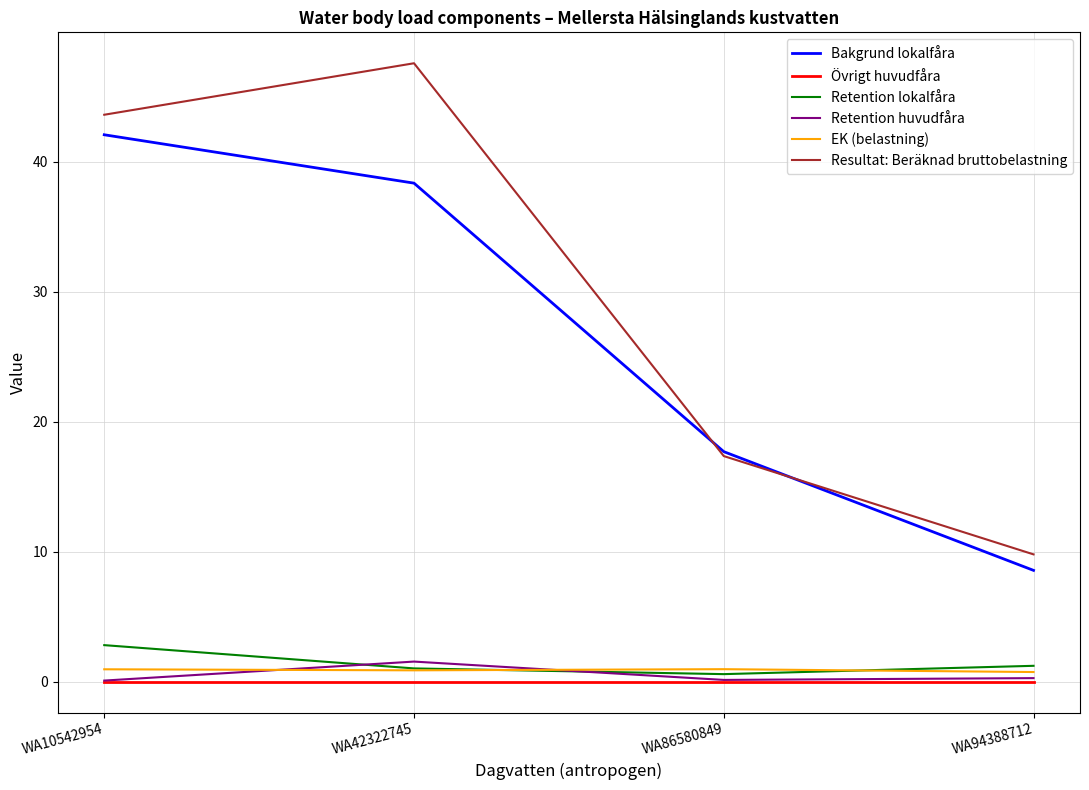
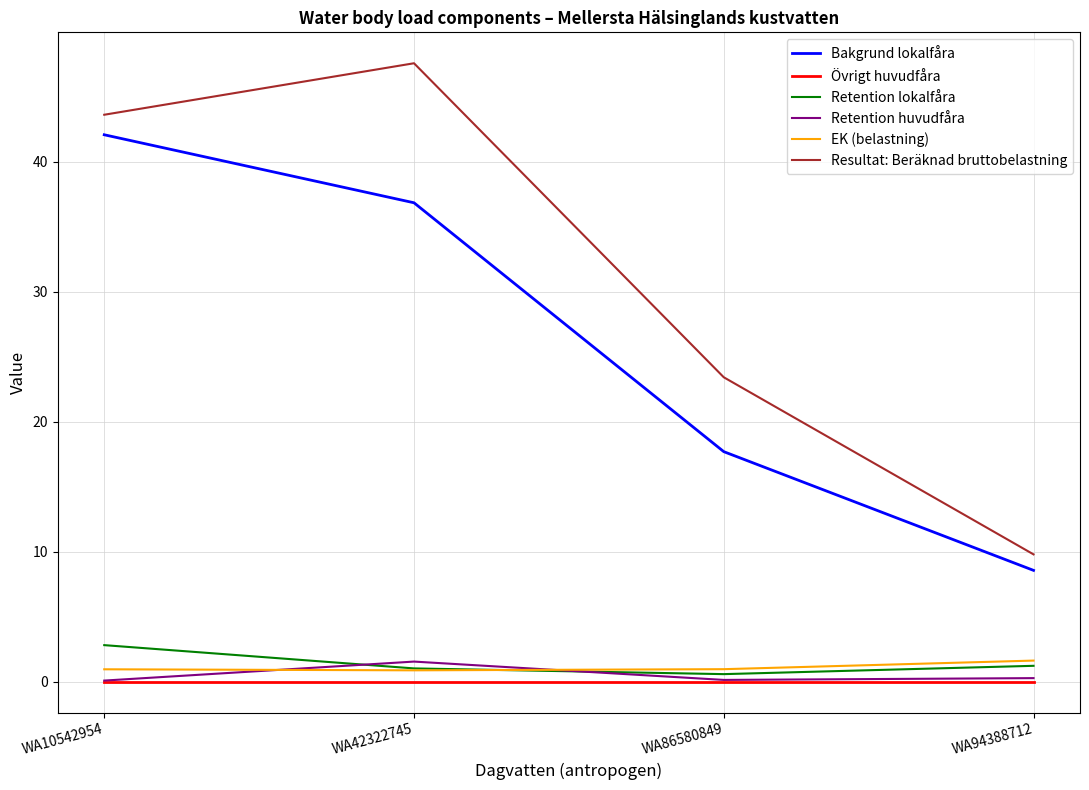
  {
    "Bakgrund lokalfåra": {
      "WA10542954": 42.1,
-     "WA42322745": 38.3,
+     "WA42322745": 36.8,
      "WA86580849": 17.7,
      "WA94388712": 8.6
    },
    "Övrigt huvudfåra": {
      "WA42322745": 0.0,
      "WA94388712": 0.0
    },
    "Retention lokalfåra": {
      "WA10542954": 2.8,
      "WA86580849": 0.6,
      "WA94388712": 1.2
    },
    "Retention huvudfåra": {
      "WA42322745": 1.5,
      "WA94388712": 0.3
    },
    "EK (belastning)": {
      "WA10542954": 1.0,
      "WA86580849": 1.0,
-     "WA94388712": 0.7
+     "WA94388712": 1.6
    },
    "Resultat: Beräknad bruttobelastning": {
      "WA10542954": 43.6,
      "WA42322745": 47.6,
-     "WA86580849": 17.4,
+     "WA86580849": 23.4,
      "WA94388712": 9.8
    }
  }
